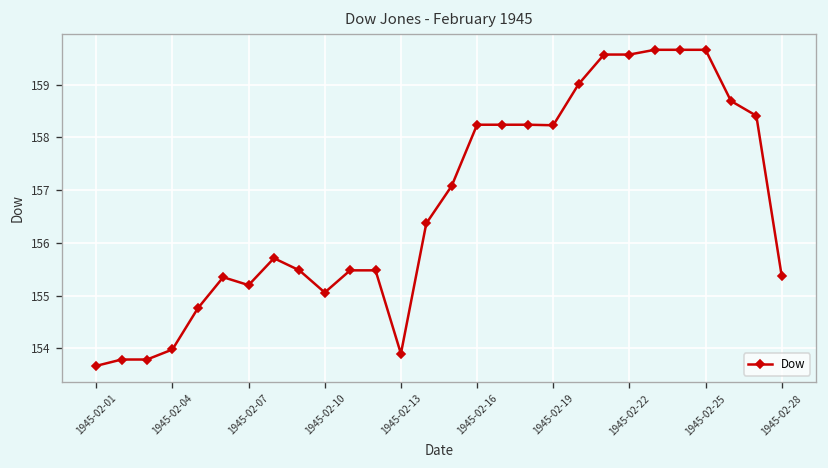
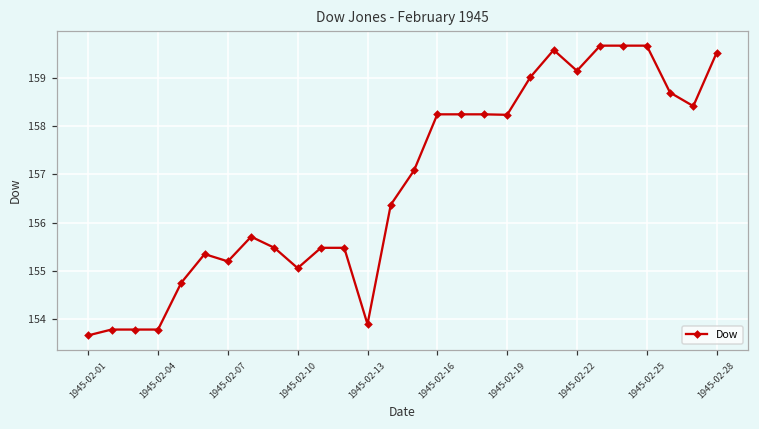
  {
    "1945-02-01": 153.7,
-   "1945-02-04": 154.0,
+   "1945-02-04": 153.8,
    "1945-02-07": 155.2,
    "1945-02-10": 155.1,
    "1945-02-13": 153.9,
    "1945-02-16": 158.2,
    "1945-02-19": 158.2,
-   "1945-02-22": 159.6,
+   "1945-02-22": 159.1,
    "1945-02-25": 159.7,
-   "1945-02-28": 155.4
+   "1945-02-28": 159.5
  }
